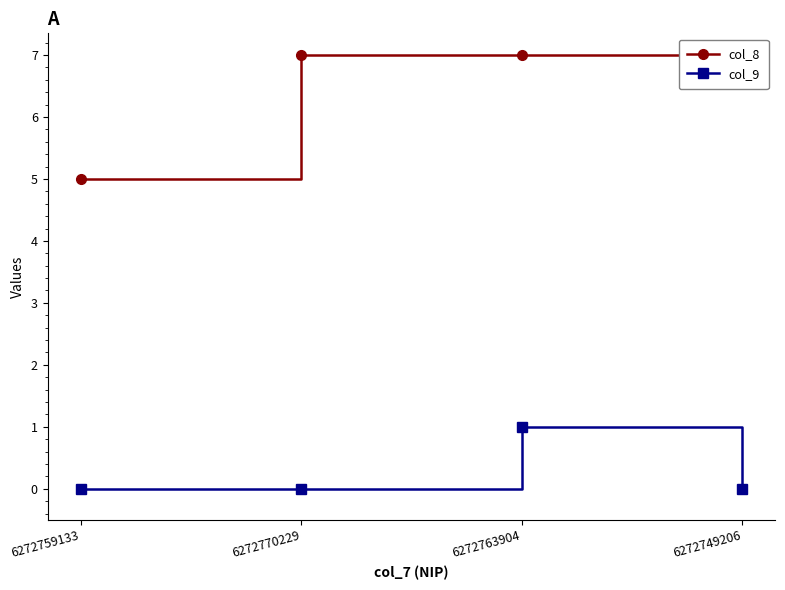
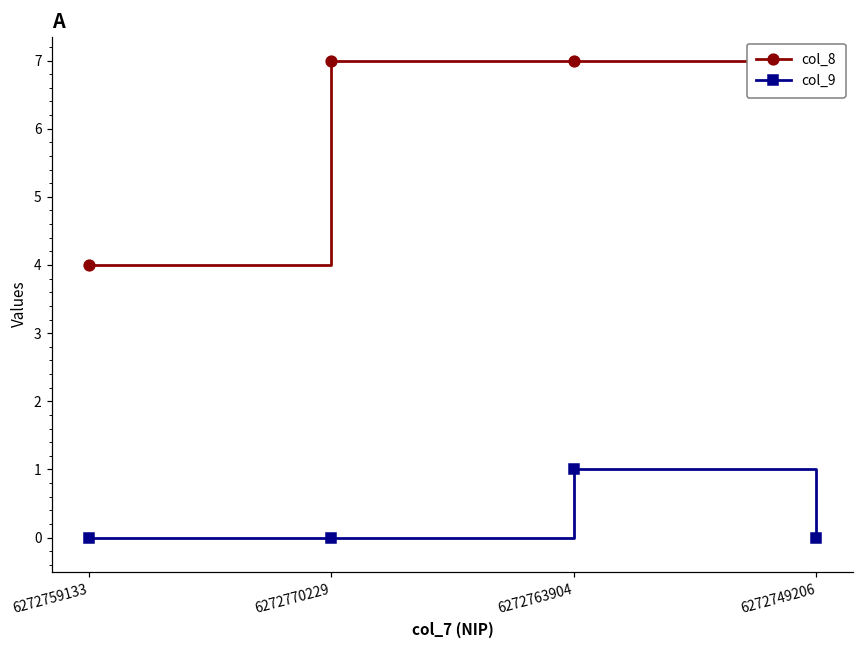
  {
    "col_8": {
-     "6272759133": 5,
+     "6272759133": 4,
      "6272770229": 7,
      "6272763904": 7
    },
    "col_9": {
      "6272759133": 0,
      "6272770229": 0,
      "6272763904": 1,
      "6272749206": 0
    }
  }
